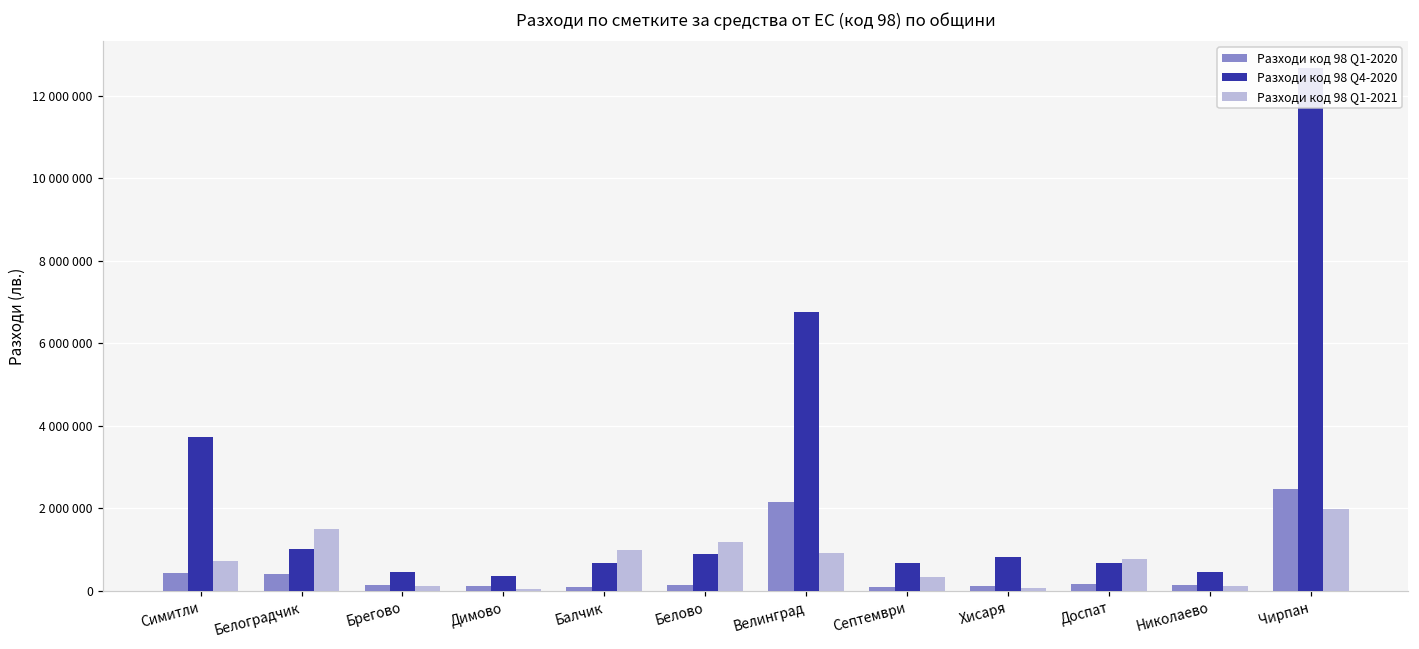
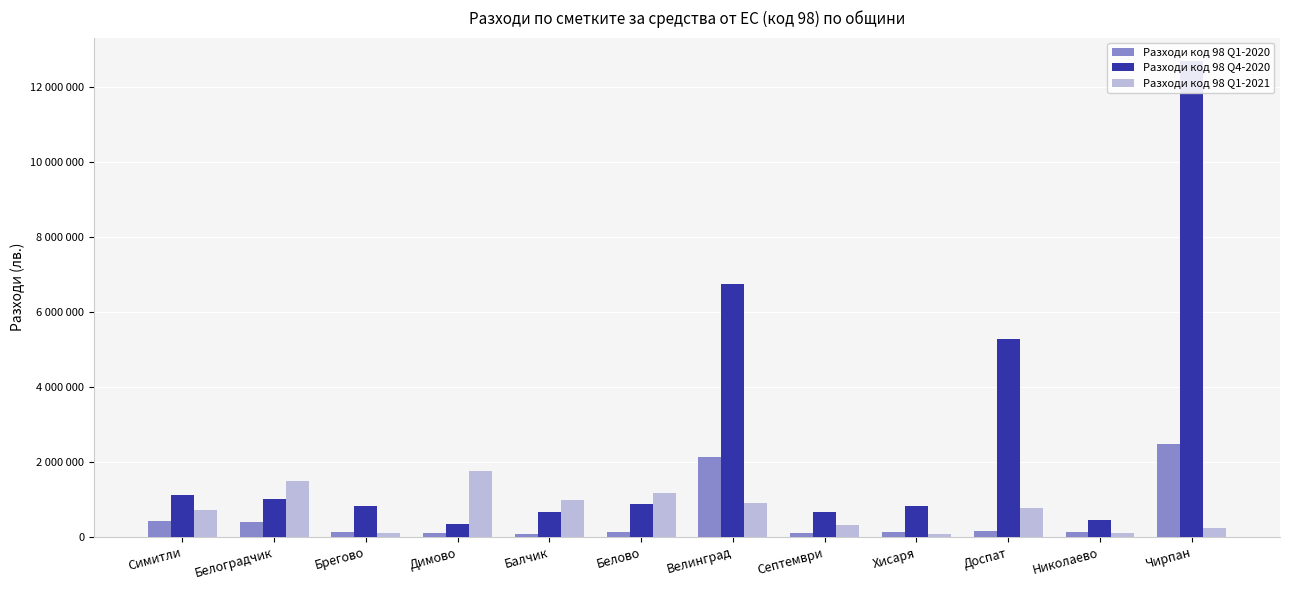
  {
    "Разходи код 98 Q1-2020": {
      "Симитли": 400000,
      "Белоградчик": 400000,
      "Брегово": 100000,
      "Димово": 100000,
      "Балчик": 100000,
      "Белово": 100000,
      "Велинград": 2100000,
      "Септември": 100000,
      "Хисаря": 100000,
      "Доспат": 200000,
      "Николаево": 100000,
      "Чирпан": 2500000
    },
    "Разходи код 98 Q4-2020": {
-     "Симитли": 3700000,
+     "Симитли": 1100000,
      "Белоградчик": 1000000,
-     "Брегово": 500000,
+     "Брегово": 800000,
      "Димово": 400000,
      "Балчик": 700000,
      "Белово": 900000,
      "Велинград": 6700000,
      "Септември": 700000,
      "Хисаря": 800000,
-     "Доспат": 700000,
+     "Доспат": 5300000,
      "Николаево": 400000
    },
    "Разходи код 98 Q1-2021": {
      "Симитли": 700000,
      "Белоградчик": 1500000,
      "Брегово": 100000,
-     "Димово": 0,
+     "Димово": 1700000,
      "Балчик": 1000000,
      "Белово": 1200000,
      "Велинград": 900000,
      "Септември": 300000,
      "Хисаря": 100000,
      "Доспат": 800000,
      "Николаево": 100000,
-     "Чирпан": 2000000
+     "Чирпан": 200000
    }
  }
